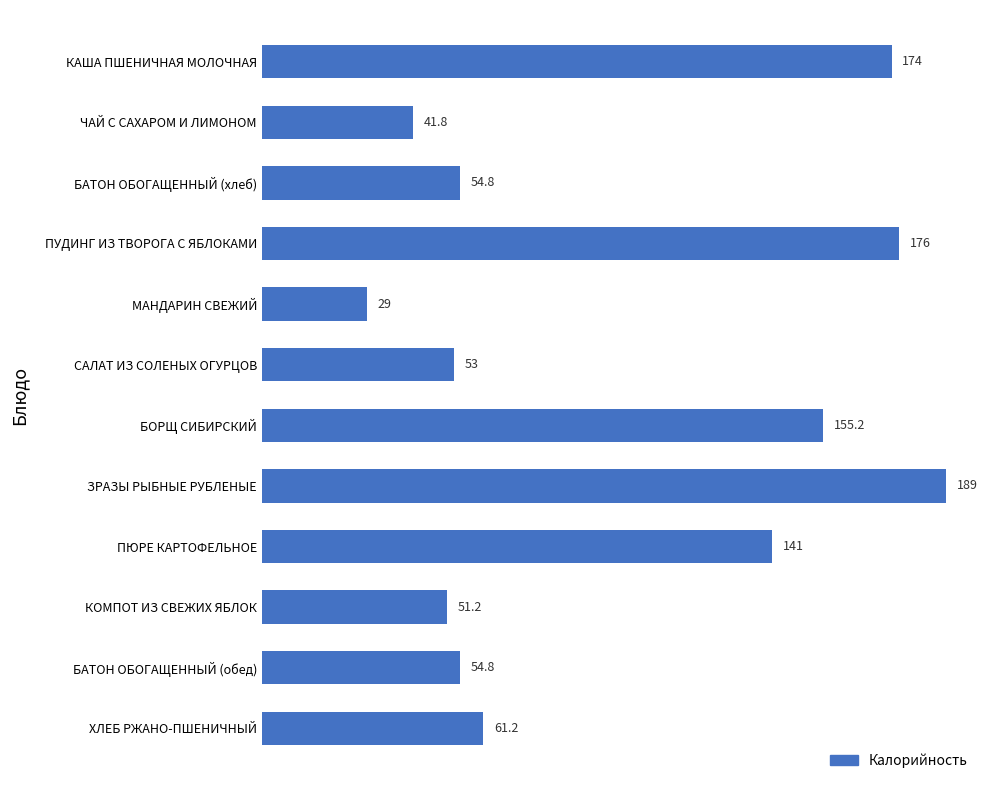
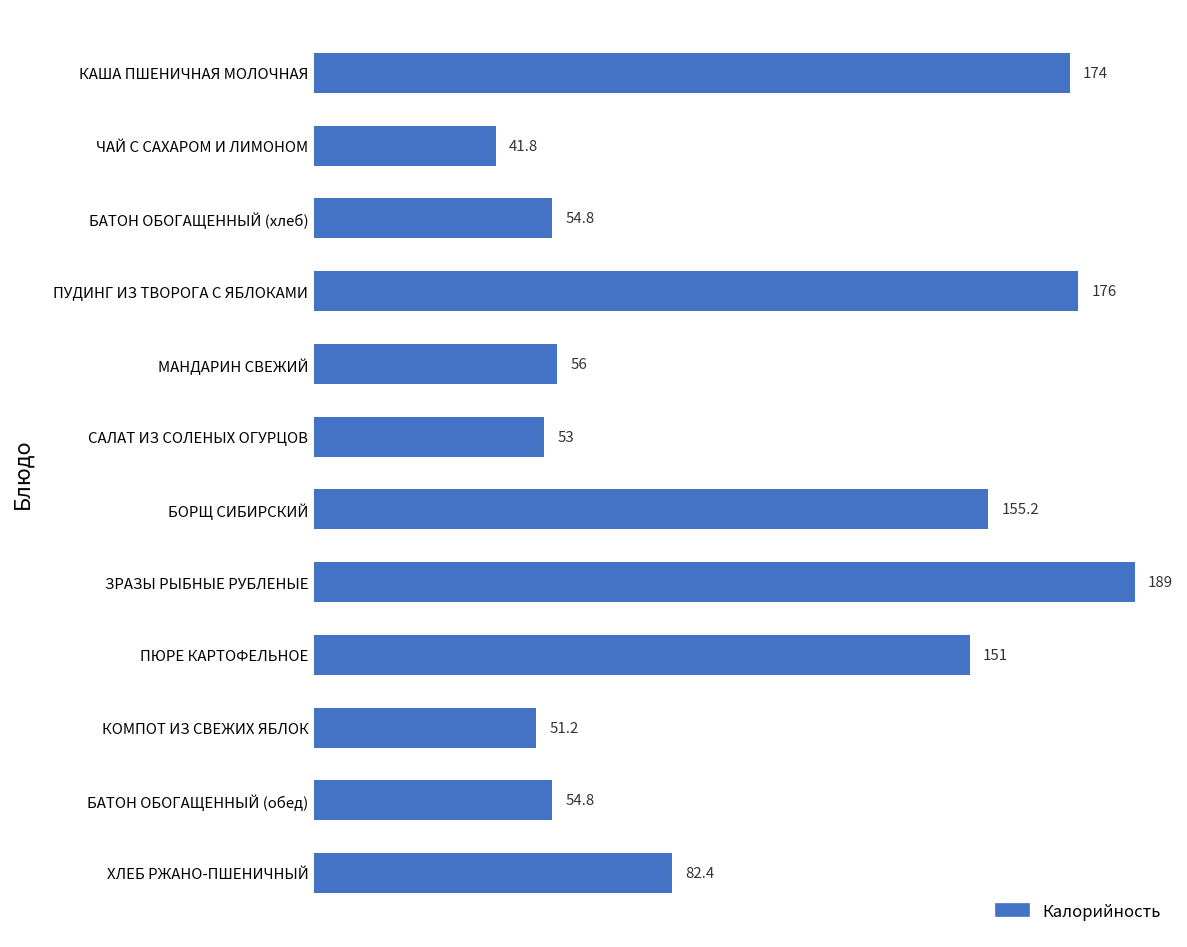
  {
    "КАША ПШЕНИЧНАЯ МОЛОЧНАЯ": 174,
    "ЧАЙ С САХАРОМ И ЛИМОНОМ": 41.8,
    "БАТОН ОБОГАЩЕННЫЙ (хлеб)": 54.8,
    "ПУДИНГ ИЗ ТВОРОГА С ЯБЛОКАМИ": 176,
-   "МАНДАРИН СВЕЖИЙ": 29,
+   "МАНДАРИН СВЕЖИЙ": 56,
    "САЛАТ ИЗ СОЛЕНЫХ ОГУРЦОВ": 53,
    "БОРЩ СИБИРСКИЙ": 155.2,
    "ЗРАЗЫ РЫБНЫЕ РУБЛЕНЫЕ": 189,
-   "ПЮРЕ КАРТОФЕЛЬНОЕ": 141,
+   "ПЮРЕ КАРТОФЕЛЬНОЕ": 151,
    "КОМПОТ ИЗ СВЕЖИХ ЯБЛОК": 51.2,
    "БАТОН ОБОГАЩЕННЫЙ (обед)": 54.8,
-   "ХЛЕБ РЖАНО-ПШЕНИЧНЫЙ": 61.2
+   "ХЛЕБ РЖАНО-ПШЕНИЧНЫЙ": 82.4
  }
